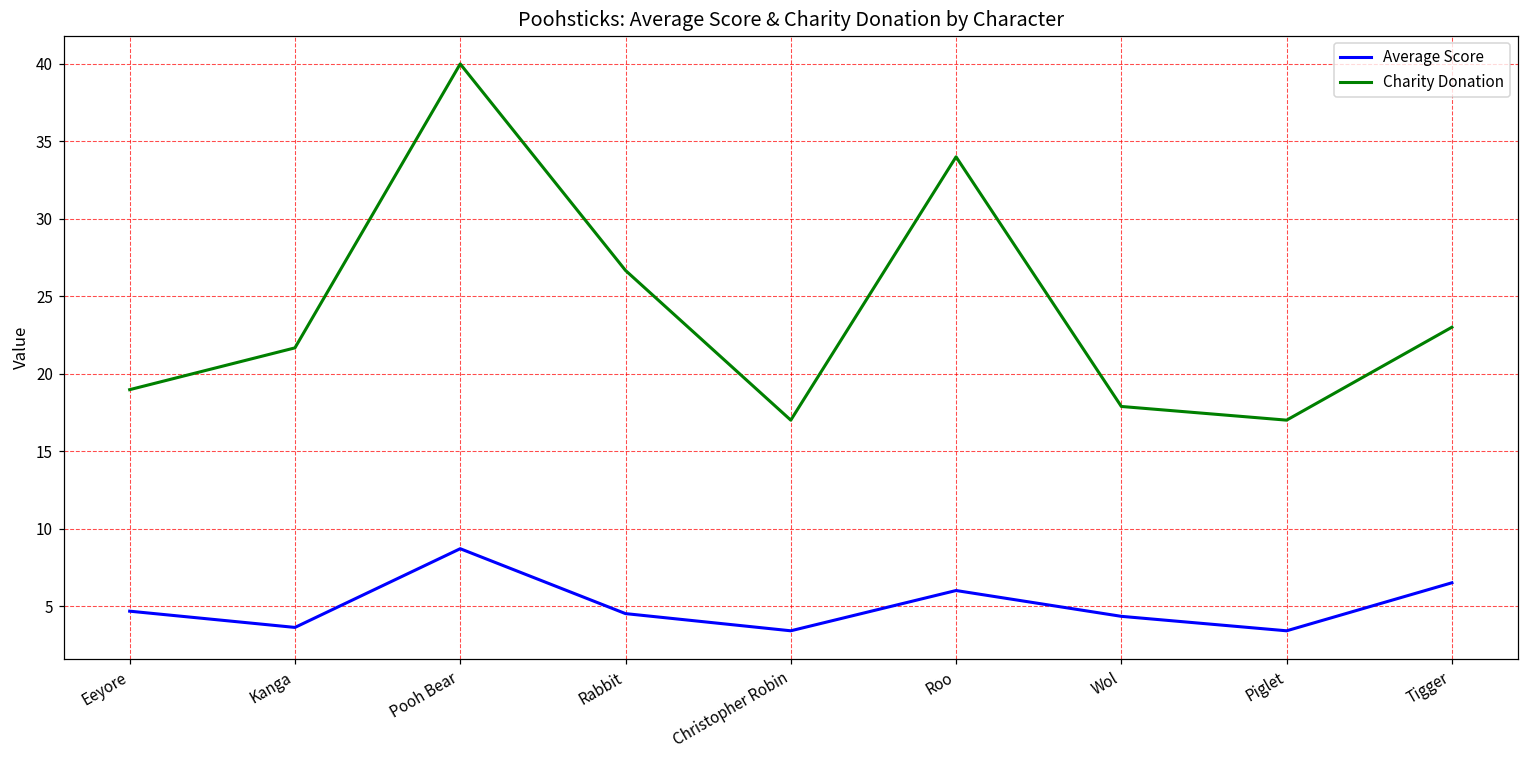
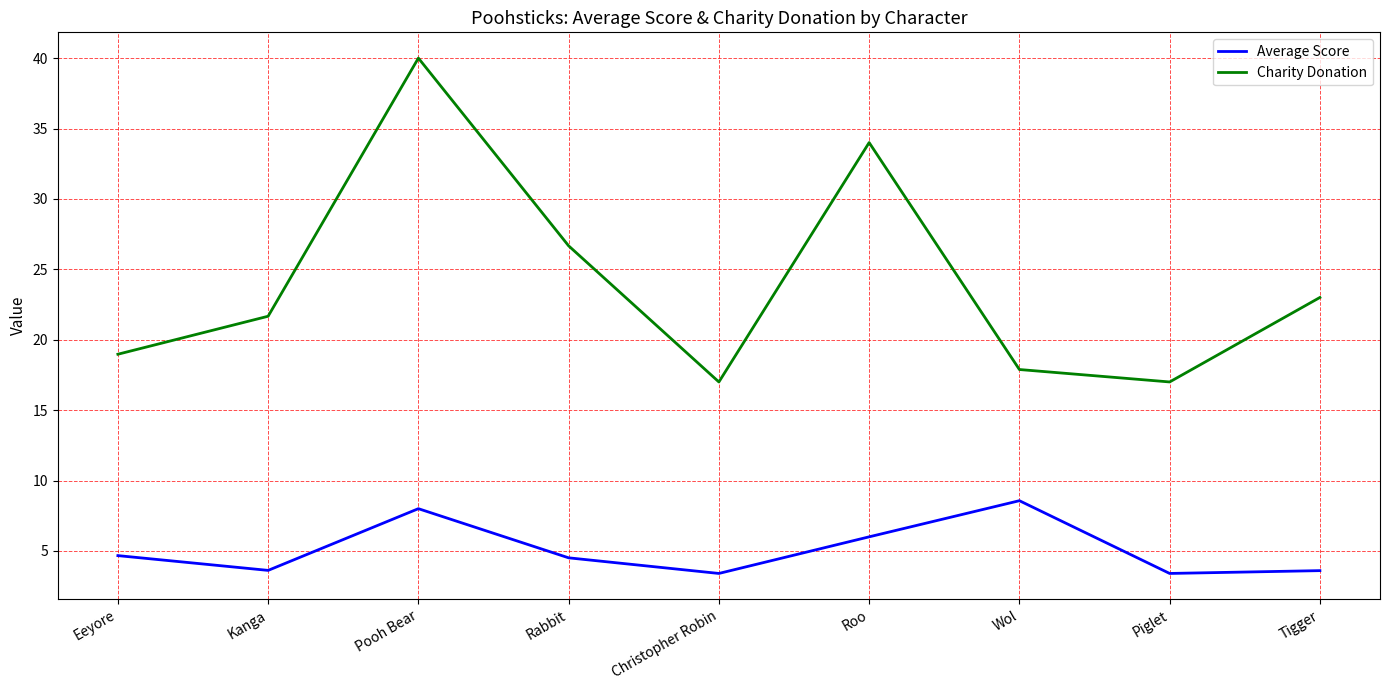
  {
    "Average Score": {
      "Eeyore": 4.7,
      "Kanga": 3.6,
-     "Pooh Bear": 8.7,
+     "Pooh Bear": 8.0,
      "Rabbit": 4.5,
      "Christopher Robin": 3.4,
      "Roo": 6.0,
-     "Wol": 4.3,
+     "Wol": 8.6,
      "Piglet": 3.4,
-     "Tigger": 6.5
+     "Tigger": 3.6
    },
    "Charity Donation": {
      "Eeyore": 19.0,
      "Kanga": 21.7,
      "Pooh Bear": 40.0,
      "Rabbit": 26.7,
      "Christopher Robin": 17.0,
      "Roo": 34.0,
      "Wol": 17.9,
      "Piglet": 17.0,
      "Tigger": 23.0
    }
  }
